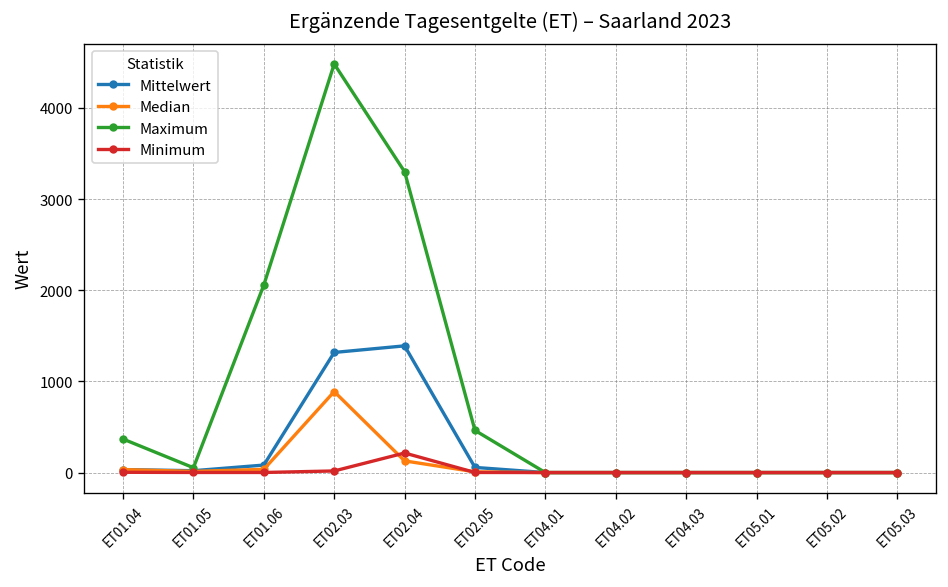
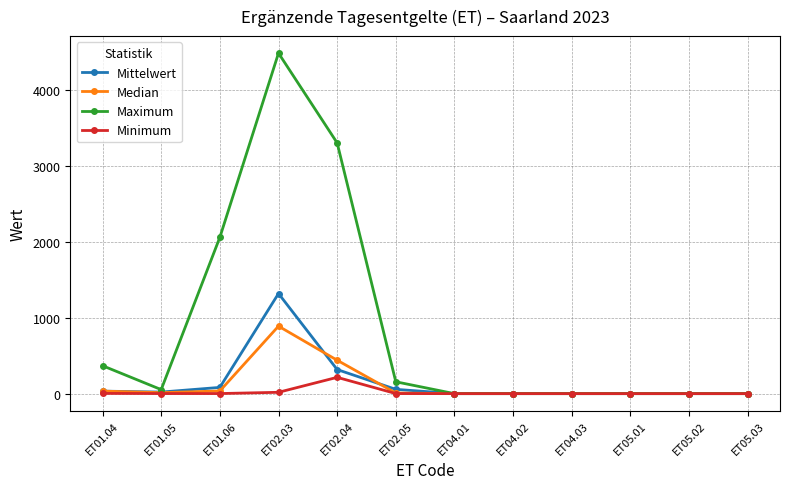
  {
    "Mittelwert": {
      "ET01.06": 100,
      "ET02.03": 1300,
-     "ET02.04": 1400,
+     "ET02.04": 300,
      "ET02.05": 100
    },
    "Median": {
      "ET01.06": 0,
      "ET02.03": 900,
-     "ET02.04": 100
+     "ET02.04": 400
    },
    "Maximum": {
      "ET01.04": 400,
      "ET01.06": 2100,
      "ET02.03": 4500,
      "ET02.04": 3300,
-     "ET02.05": 500
+     "ET02.05": 200
    },
    "Minimum": {
      "ET01.06": 0,
      "ET02.03": 0,
      "ET02.04": 200
    }
  }
